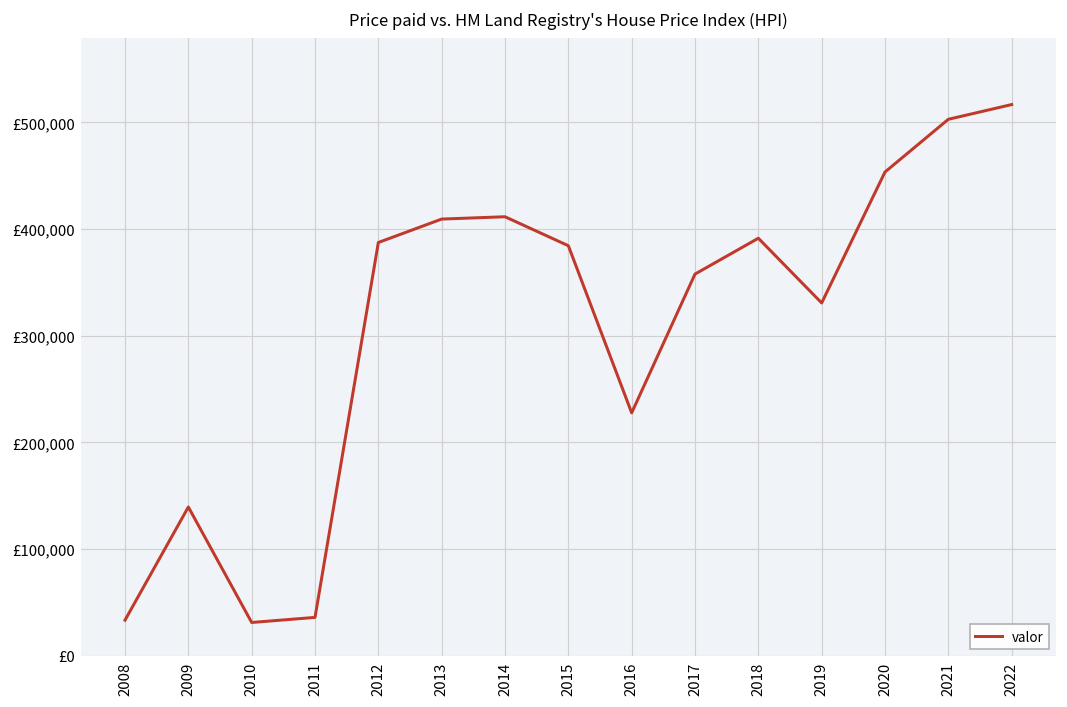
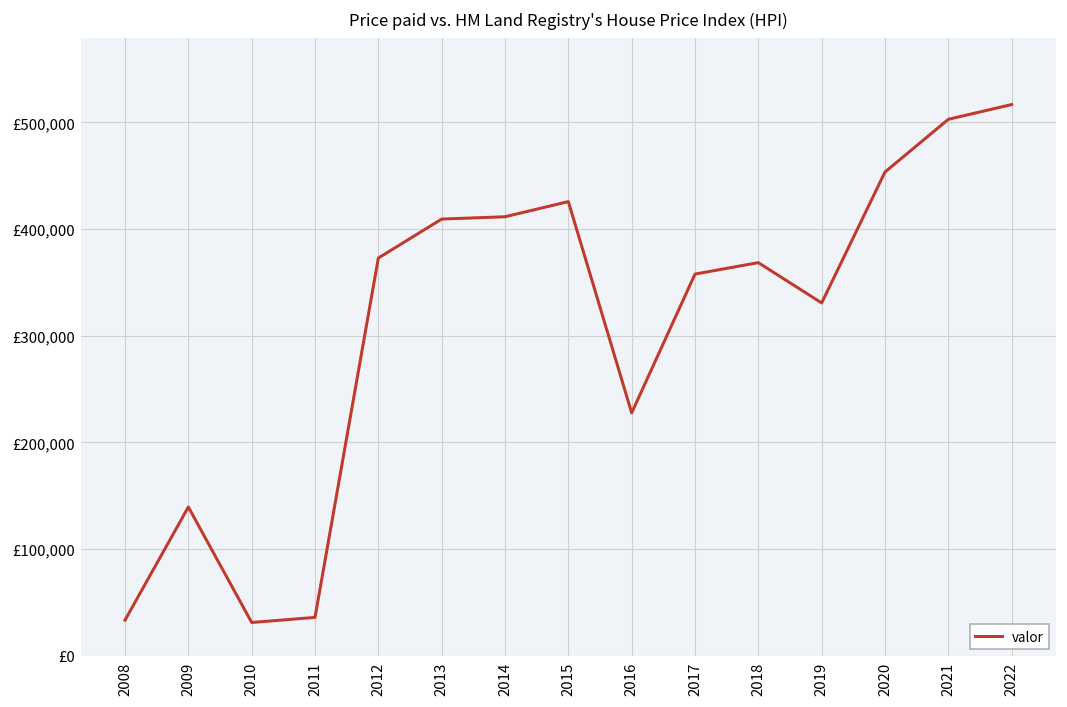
  {
    "2008": "£30,000",
    "2009": "£140,000",
    "2010": "£30,000",
    "2011": "£40,000",
-   "2012": "£390,000",
+   "2012": "£370,000",
    "2013": "£410,000",
    "2014": "£410,000",
-   "2015": "£380,000",
+   "2015": "£430,000",
    "2016": "£230,000",
    "2017": "£360,000",
-   "2018": "£390,000",
+   "2018": "£370,000",
    "2019": "£330,000",
    "2020": "£450,000",
    "2021": "£500,000",
    "2022": "£520,000"
  }
